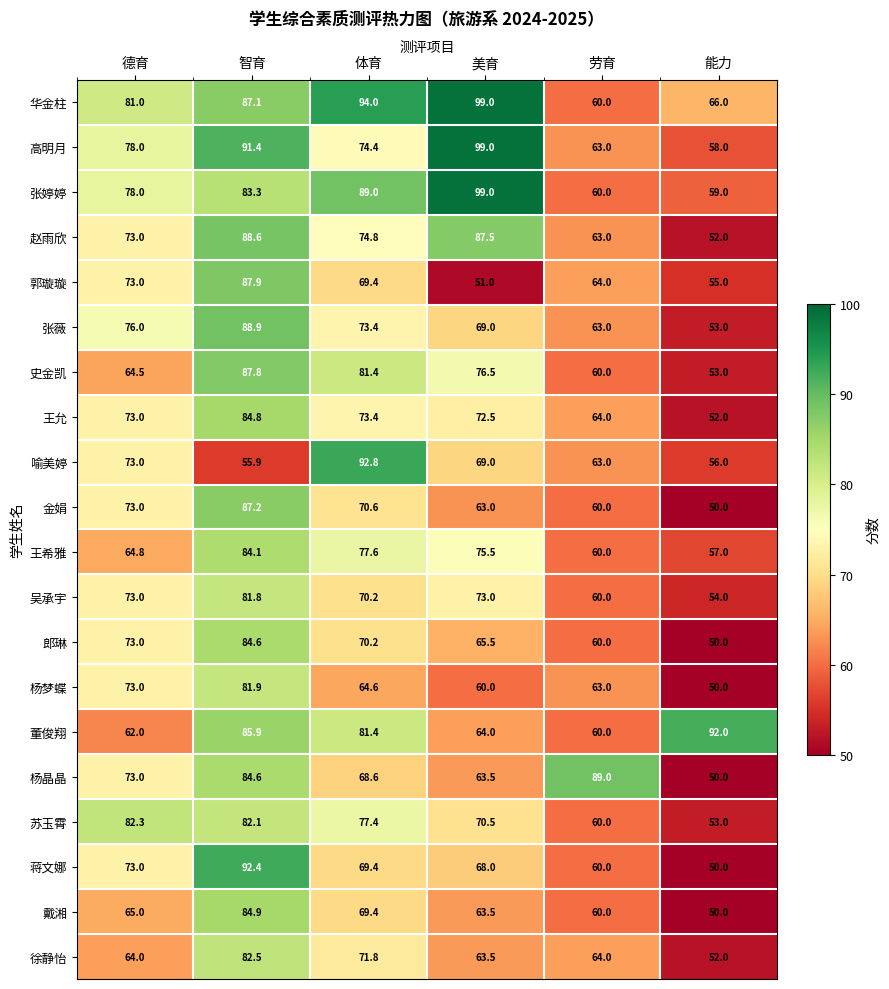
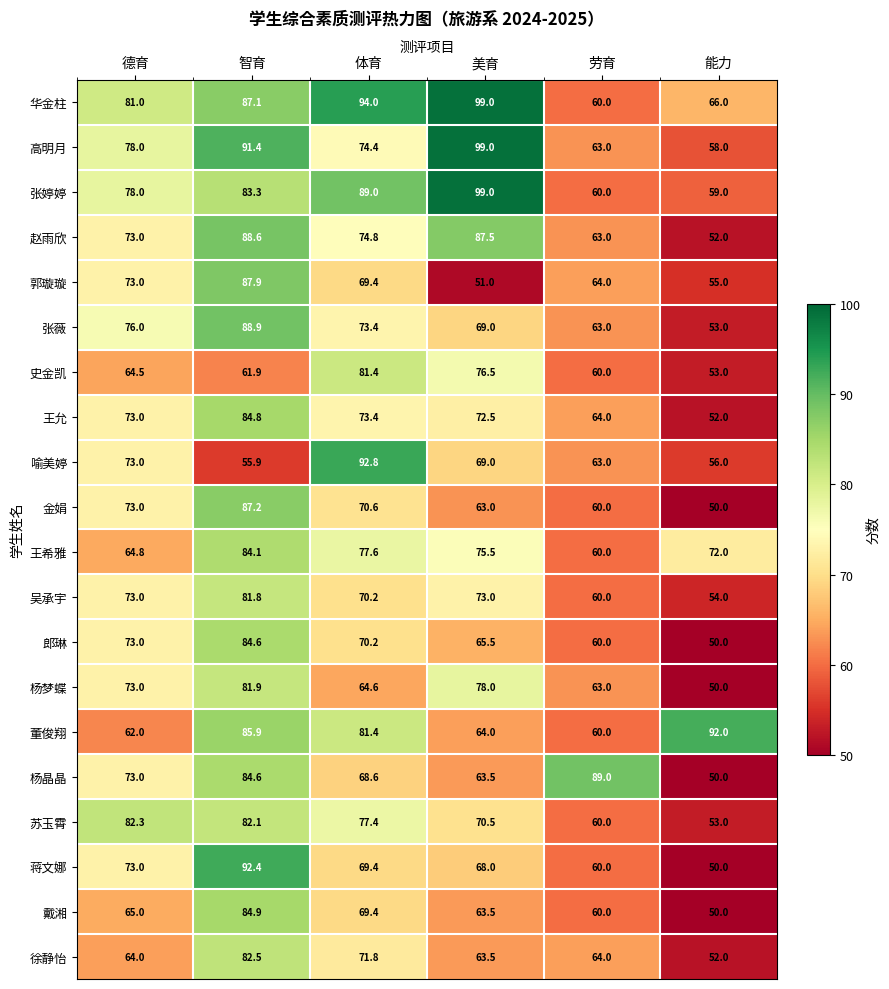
  {
    "华金柱": {
      "德育": 81.0,
      "智育": 87.1,
      "体育": 94.0,
      "美育": 99.0,
      "劳育": 60.0,
      "能力": 66.0
    },
    "高明月": {
      "德育": 78.0,
      "智育": 91.4,
      "体育": 74.4,
      "美育": 99.0,
      "劳育": 63.0,
      "能力": 58.0
    },
    "张婷婷": {
      "德育": 78.0,
      "智育": 83.3,
      "体育": 89.0,
      "美育": 99.0,
      "劳育": 60.0,
      "能力": 59.0
    },
    "赵雨欣": {
      "德育": 73.0,
      "智育": 88.6,
      "体育": 74.8,
      "美育": 87.5,
      "劳育": 63.0,
      "能力": 52.0
    },
    "郭璇璇": {
      "德育": 73.0,
      "智育": 87.9,
      "体育": 69.4,
      "美育": 51.0,
      "劳育": 64.0,
      "能力": 55.0
    },
    "张薇": {
      "德育": 76.0,
      "智育": 88.9,
      "体育": 73.4,
      "美育": 69.0,
      "劳育": 63.0,
      "能力": 53.0
    },
    "史金凯": {
      "德育": 64.5,
-     "智育": 87.8,
+     "智育": 61.9,
      "体育": 81.4,
      "美育": 76.5,
      "劳育": 60.0,
      "能力": 53.0
    },
    "王允": {
      "德育": 73.0,
      "智育": 84.8,
      "体育": 73.4,
      "美育": 72.5,
      "劳育": 64.0,
      "能力": 52.0
    },
    "喻美婷": {
      "德育": 73.0,
      "智育": 55.9,
      "体育": 92.8,
      "美育": 69.0,
      "劳育": 63.0,
      "能力": 56.0
    },
    "金娟": {
      "德育": 73.0,
      "智育": 87.2,
      "体育": 70.6,
      "美育": 63.0,
      "劳育": 60.0,
      "能力": 50.0
    },
    "王希雅": {
      "德育": 64.8,
      "智育": 84.1,
      "体育": 77.6,
      "美育": 75.5,
      "劳育": 60.0,
-     "能力": 57.0
+     "能力": 72.0
    },
    "吴承宇": {
      "德育": 73.0,
      "智育": 81.8,
      "体育": 70.2,
      "美育": 73.0,
      "劳育": 60.0,
      "能力": 54.0
    },
    "郎琳": {
      "德育": 73.0,
      "智育": 84.6,
      "体育": 70.2,
      "美育": 65.5,
      "劳育": 60.0,
      "能力": 50.0
    },
    "杨梦蝶": {
      "德育": 73.0,
      "智育": 81.9,
      "体育": 64.6,
-     "美育": 60.0,
+     "美育": 78.0,
      "劳育": 63.0,
      "能力": 50.0
    },
    "董俊翔": {
      "德育": 62.0,
      "智育": 85.9,
      "体育": 81.4,
      "美育": 64.0,
      "劳育": 60.0,
      "能力": 92.0
    },
    "杨晶晶": {
      "德育": 73.0,
      "智育": 84.6,
      "体育": 68.6,
      "美育": 63.5,
      "劳育": 89.0,
      "能力": 50.0
    },
    "苏玉霄": {
      "德育": 82.3,
      "智育": 82.1,
      "体育": 77.4,
      "美育": 70.5,
      "劳育": 60.0,
      "能力": 53.0
    },
    "蒋文娜": {
      "德育": 73.0,
      "智育": 92.4,
      "体育": 69.4,
      "美育": 68.0,
      "劳育": 60.0,
      "能力": 50.0
    },
    "戴湘": {
      "德育": 65.0,
      "智育": 84.9,
      "体育": 69.4,
      "美育": 63.5,
      "劳育": 60.0,
      "能力": 50.0
    },
    "徐静怡": {
      "德育": 64.0,
      "智育": 82.5,
      "体育": 71.8,
      "美育": 63.5,
      "劳育": 64.0,
      "能力": 52.0
    }
  }
